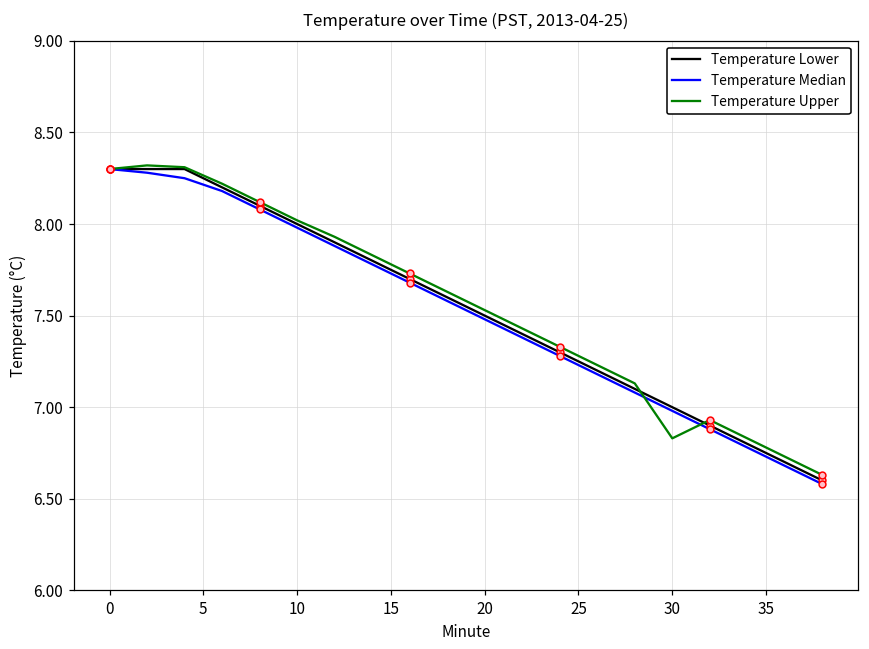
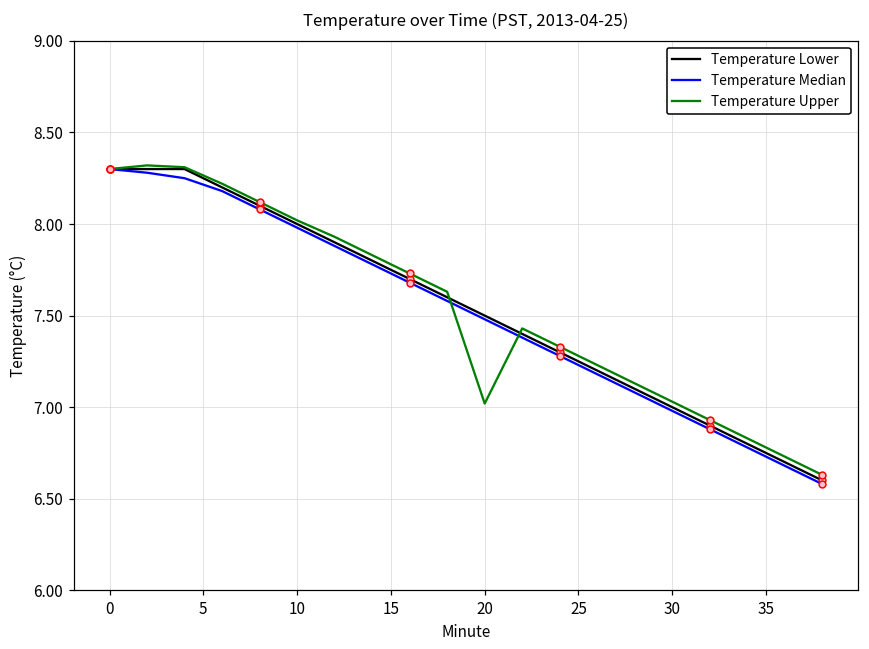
  {
    "Temperature Lower": {
      "10": 8.00,
      "20": 7.50,
      "30": 7.00
    },
    "Temperature Median": {
      "10": 7.98,
      "20": 7.48,
      "30": 6.98
    },
    "Temperature Upper": {
      "10": 8.02,
-     "20": 7.53,
-     "30": 6.83
+     "20": 7.02,
+     "30": 7.03
    }
  }
